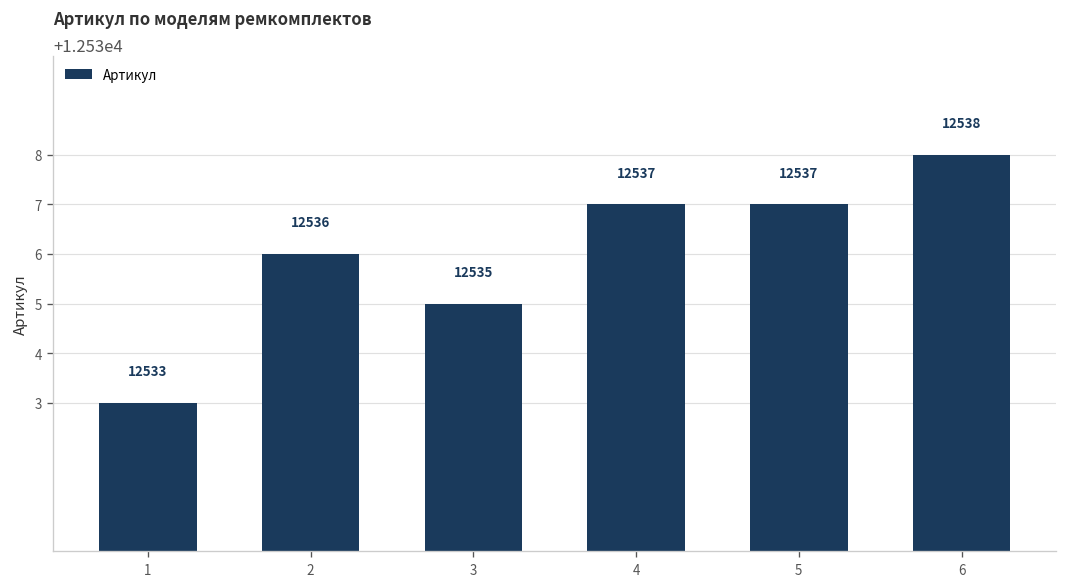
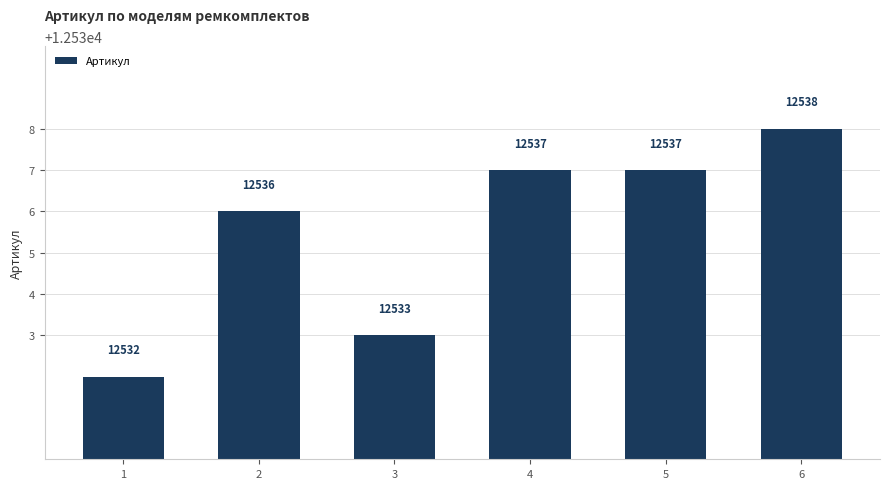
  {
-   "1": 12533,
+   "1": 12532,
    "2": 12536,
-   "3": 12535,
+   "3": 12533,
    "4": 12537,
    "5": 12537,
    "6": 12538
  }
